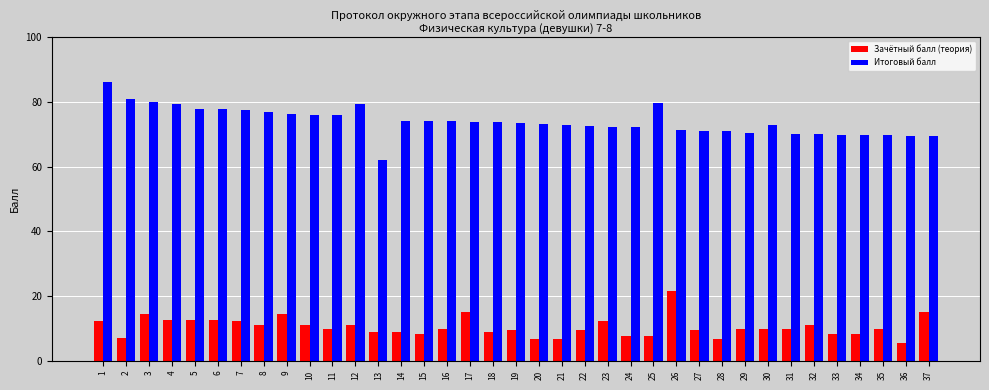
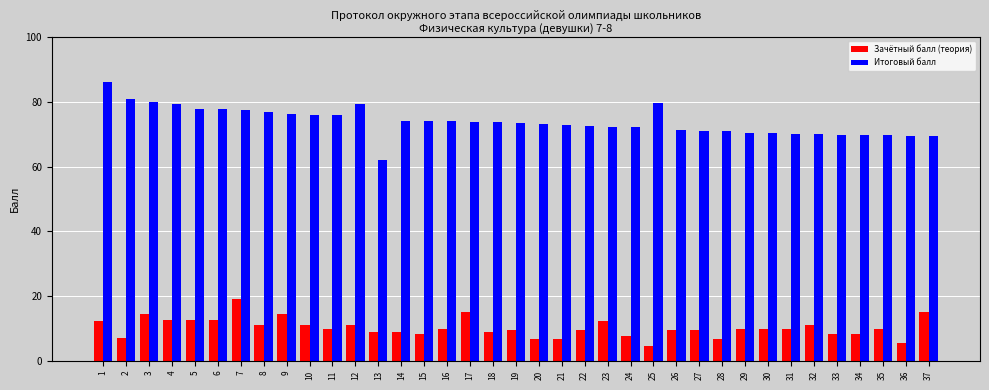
  {
    "Зачётный балл (теория)": {
      "1": 12,
      "2": 7,
      "3": 14,
      "4": 13,
      "5": 13,
      "6": 13,
-     "7": 12,
+     "7": 19,
      "8": 11,
      "9": 14,
      "10": 11,
      "11": 10,
      "12": 11,
      "13": 9,
      "14": 9,
      "15": 8,
      "16": 10,
      "17": 15,
      "18": 9,
      "19": 9,
      "20": 7,
      "21": 7,
      "22": 9,
      "23": 12,
      "24": 8,
-     "25": 8,
-     "26": 21,
+     "25": 4,
+     "26": 9,
      "27": 9,
      "28": 7,
      "29": 10,
      "30": 10,
      "31": 10,
      "32": 11,
      "33": 8,
      "34": 8,
      "35": 10,
      "36": 6,
      "37": 15
    },
    "Итоговый балл": {
      "1": 86,
      "2": 81,
      "3": 80,
      "4": 80,
      "5": 78,
      "6": 78,
      "7": 77,
      "8": 77,
      "9": 76,
      "10": 76,
      "11": 76,
      "12": 79,
      "13": 62,
      "14": 74,
      "15": 74,
      "16": 74,
      "17": 74,
      "18": 74,
      "19": 74,
      "20": 73,
      "21": 73,
      "22": 72,
      "23": 72,
      "24": 72,
      "25": 80,
      "26": 71,
      "27": 71,
      "28": 71,
      "29": 71,
-     "30": 73,
+     "30": 70,
      "31": 70,
      "32": 70,
      "33": 70,
      "34": 70,
      "35": 70,
      "36": 70,
      "37": 70
    }
  }
